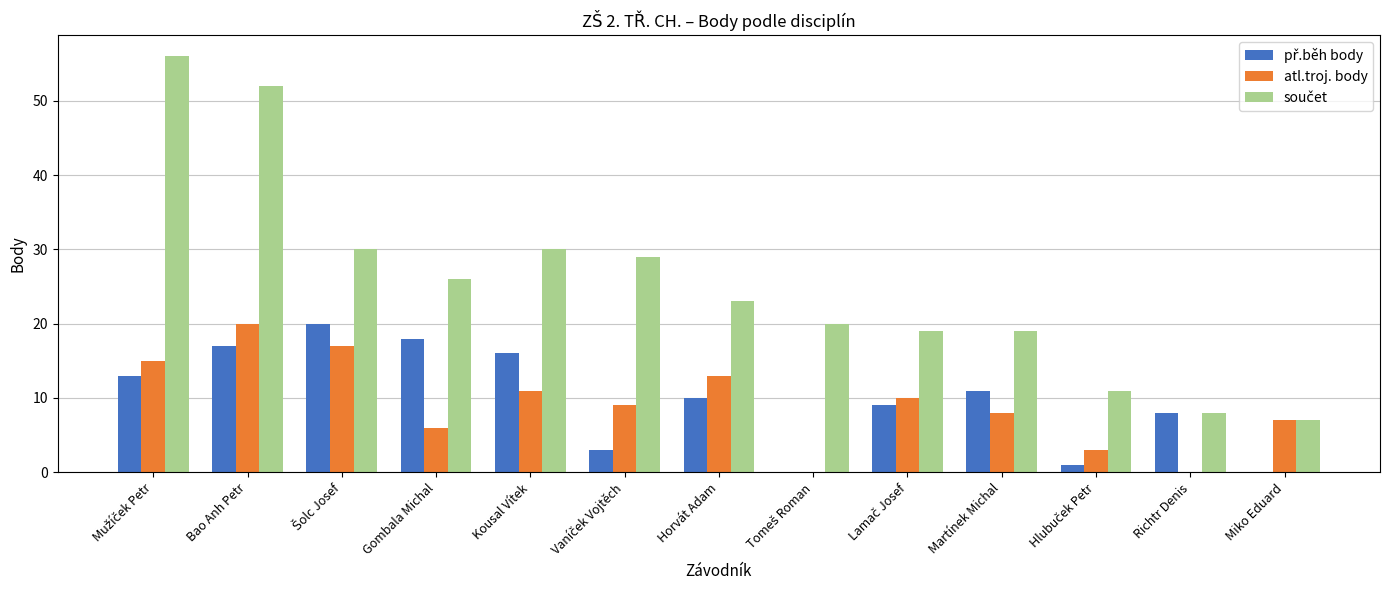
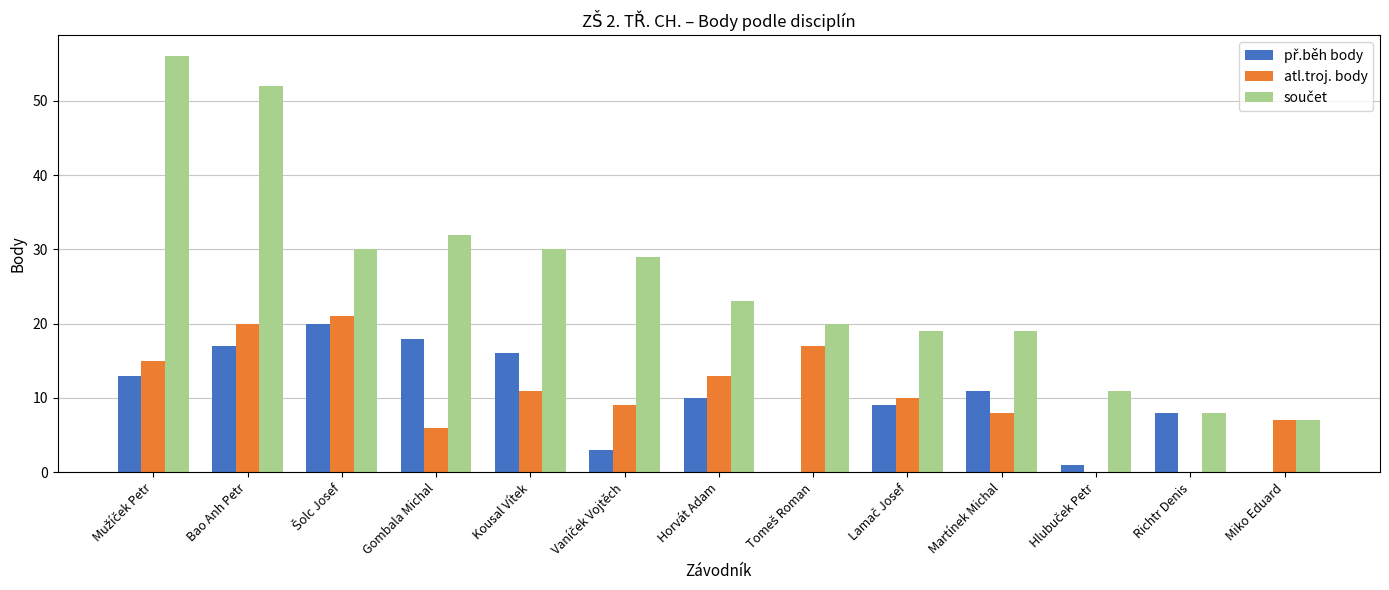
  {
    "př.běh body": {
      "Mužíček Petr": 13,
      "Bao Anh Petr": 17,
      "Šolc Josef": 20,
      "Gombala Michal": 18,
      "Kousal Vítek": 16,
      "Vaníček Vojtěch": 3,
      "Horvát Adam": 10,
      "Tomeš Roman": 0,
      "Lamač Josef": 9,
      "Martínek Michal": 11,
      "Hlubuček Petr": 1,
      "Richtr Denis": 8,
      "Miko Eduard": 0
    },
    "atl.troj. body": {
      "Mužíček Petr": 15,
      "Bao Anh Petr": 20,
-     "Šolc Josef": 17,
+     "Šolc Josef": 21,
      "Gombala Michal": 6,
      "Kousal Vítek": 11,
      "Vaníček Vojtěch": 9,
      "Horvát Adam": 13,
-     "Tomeš Roman": 0,
+     "Tomeš Roman": 17,
      "Lamač Josef": 10,
      "Martínek Michal": 8,
-     "Hlubuček Petr": 3,
+     "Hlubuček Petr": 0,
      "Richtr Denis": 0,
      "Miko Eduard": 7
    },
    "součet": {
      "Mužíček Petr": 56,
      "Bao Anh Petr": 52,
      "Šolc Josef": 30,
-     "Gombala Michal": 26,
+     "Gombala Michal": 32,
      "Kousal Vítek": 30,
      "Vaníček Vojtěch": 29,
      "Horvát Adam": 23,
      "Tomeš Roman": 20,
      "Lamač Josef": 19,
      "Martínek Michal": 19,
      "Hlubuček Petr": 11,
      "Richtr Denis": 8,
      "Miko Eduard": 7
    }
  }
